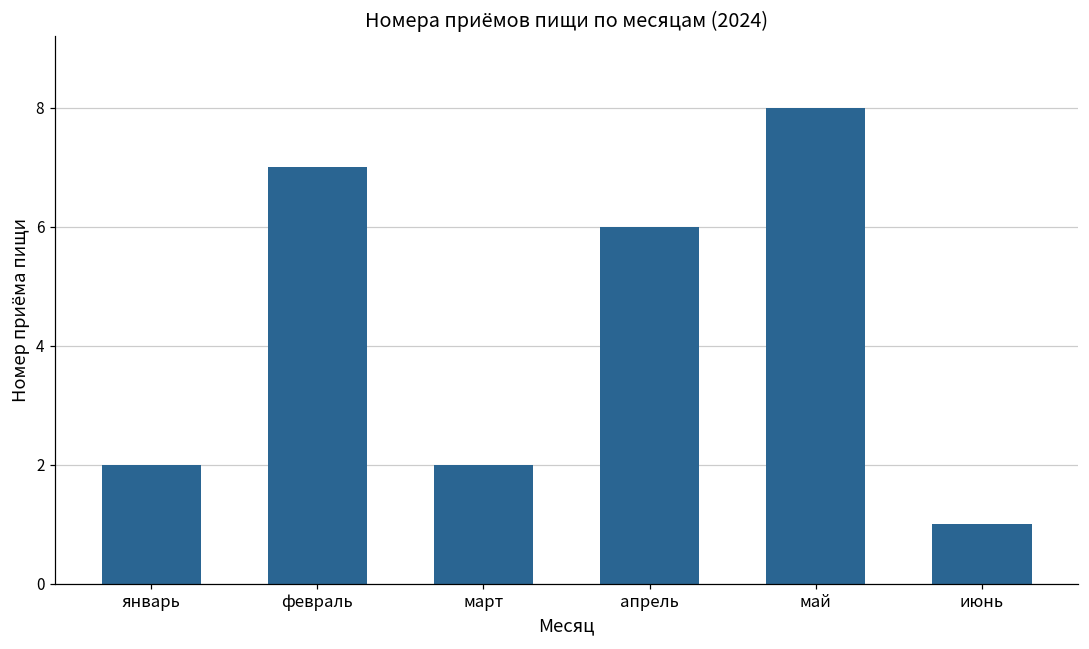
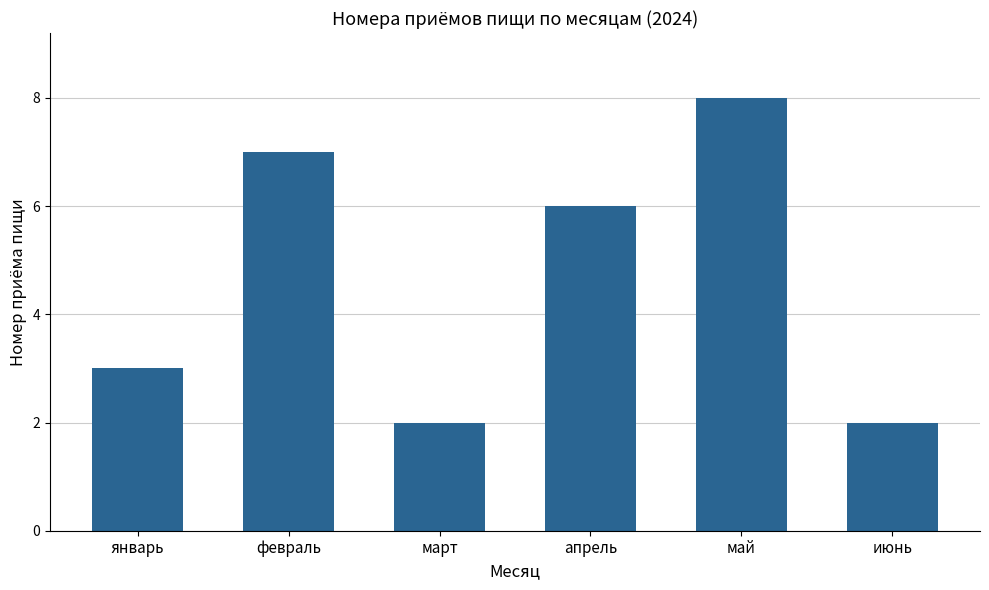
  {
-   "январь": 2,
+   "январь": 3,
    "февраль": 7,
    "март": 2,
    "апрель": 6,
    "май": 8,
-   "июнь": 1
+   "июнь": 2
  }
